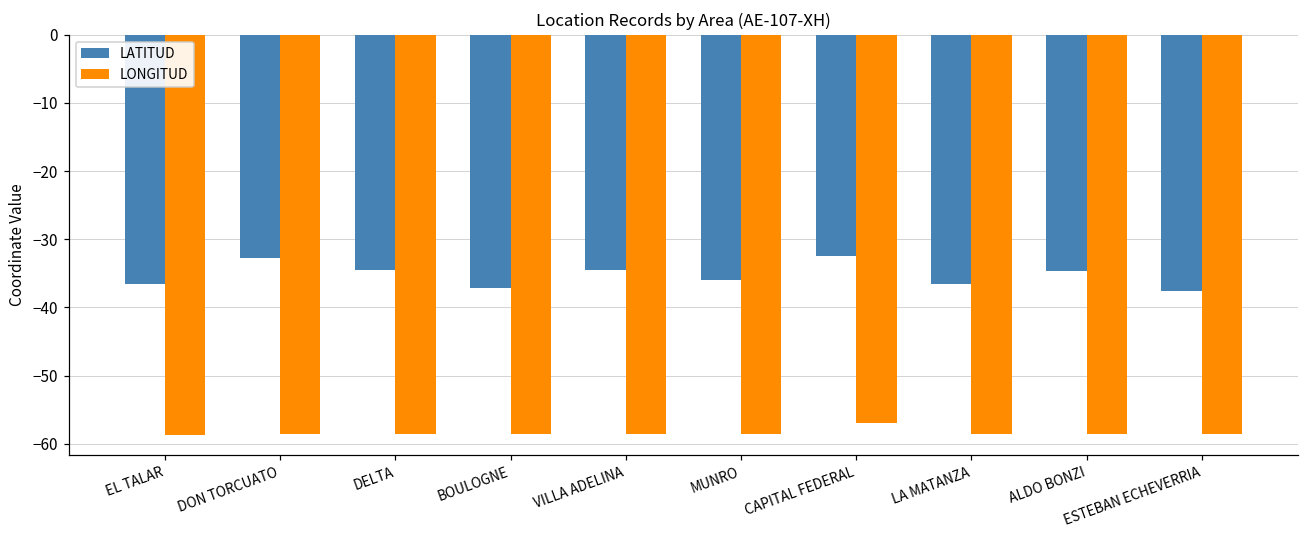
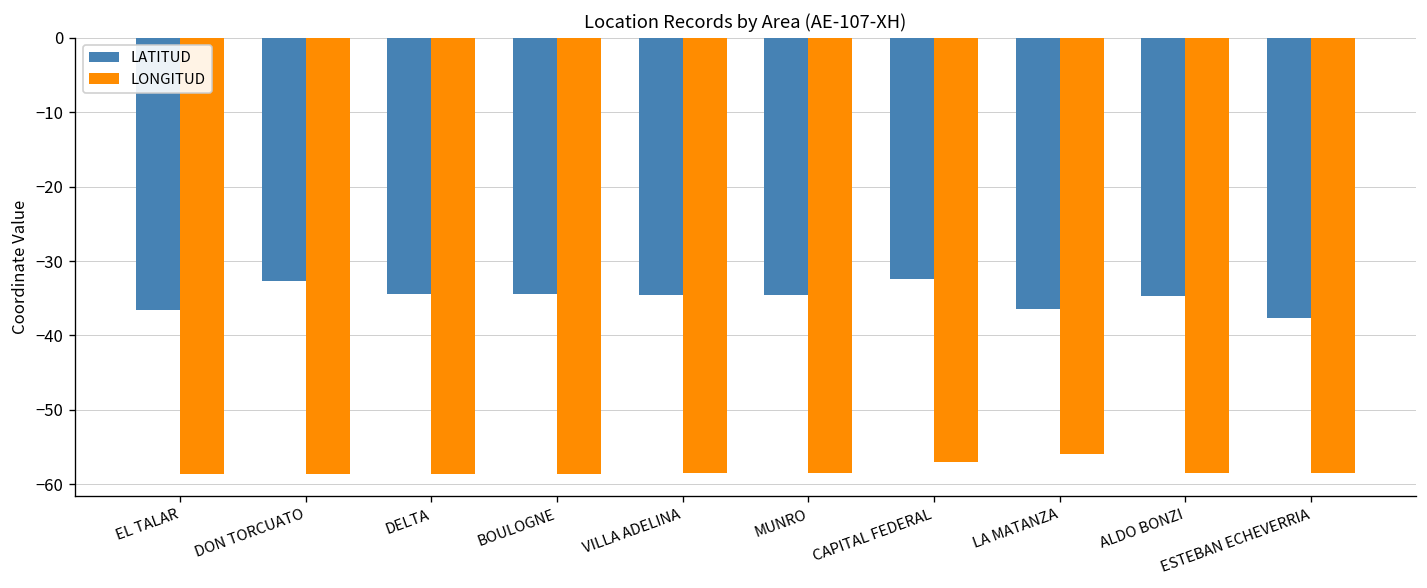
  {
    "LATITUD": {
      "EL TALAR": -37,
      "DON TORCUATO": -33,
      "DELTA": -34,
-     "BOULOGNE": -37,
+     "BOULOGNE": -34,
      "VILLA ADELINA": -35,
-     "MUNRO": -36,
+     "MUNRO": -35,
      "CAPITAL FEDERAL": -32,
      "LA MATANZA": -37,
      "ALDO BONZI": -35,
      "ESTEBAN ECHEVERRIA": -38
    },
    "LONGITUD": {
      "EL TALAR": -59,
      "DON TORCUATO": -59,
      "DELTA": -59,
      "BOULOGNE": -59,
      "VILLA ADELINA": -59,
      "MUNRO": -59,
      "CAPITAL FEDERAL": -57,
-     "LA MATANZA": -58,
+     "LA MATANZA": -56,
      "ALDO BONZI": -59,
      "ESTEBAN ECHEVERRIA": -59
    }
  }
